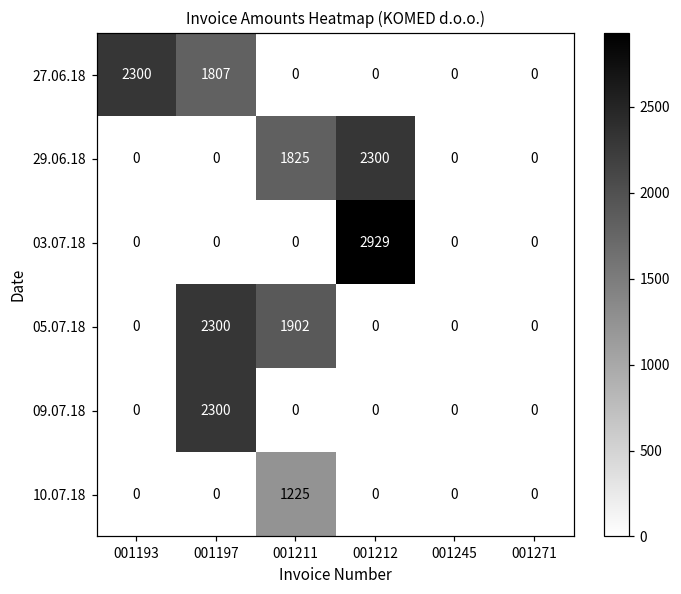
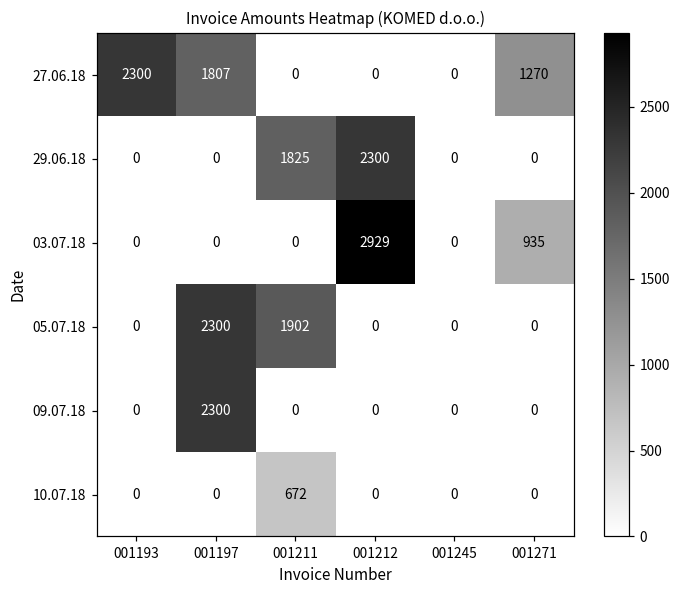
  {
    "27.06.18": {
      "001193": 2300,
      "001197": 1807,
      "001211": 0,
      "001212": 0,
      "001245": 0,
-     "001271": 0
+     "001271": 1270
    },
    "29.06.18": {
      "001193": 0,
      "001197": 0,
      "001211": 1825,
      "001212": 2300,
      "001245": 0,
      "001271": 0
    },
    "03.07.18": {
      "001193": 0,
      "001197": 0,
      "001211": 0,
      "001212": 2929,
      "001245": 0,
-     "001271": 0
+     "001271": 935
    },
    "05.07.18": {
      "001193": 0,
      "001197": 2300,
      "001211": 1902,
      "001212": 0,
      "001245": 0,
      "001271": 0
    },
    "09.07.18": {
      "001193": 0,
      "001197": 2300,
      "001211": 0,
      "001212": 0,
      "001245": 0,
      "001271": 0
    },
    "10.07.18": {
      "001193": 0,
      "001197": 0,
-     "001211": 1225,
+     "001211": 672,
      "001212": 0,
      "001245": 0,
      "001271": 0
    }
  }
